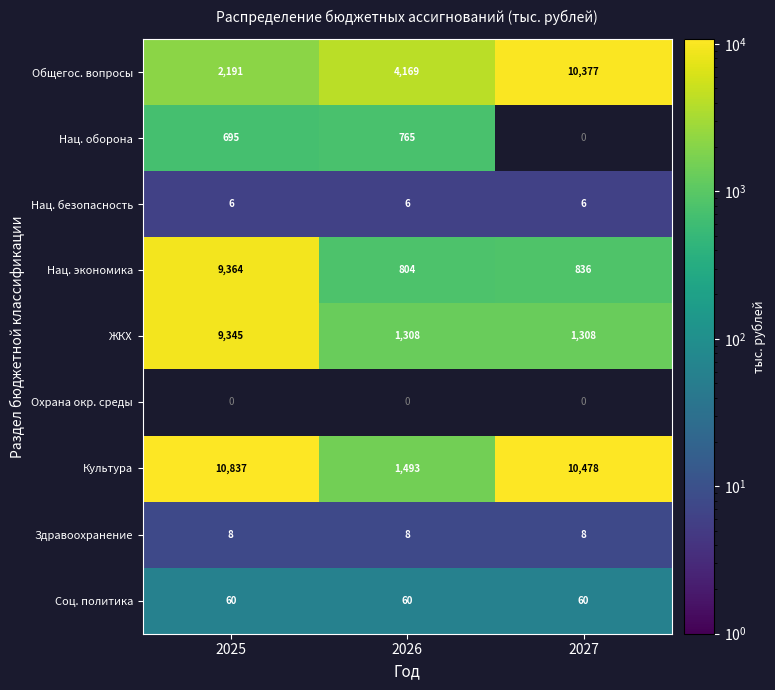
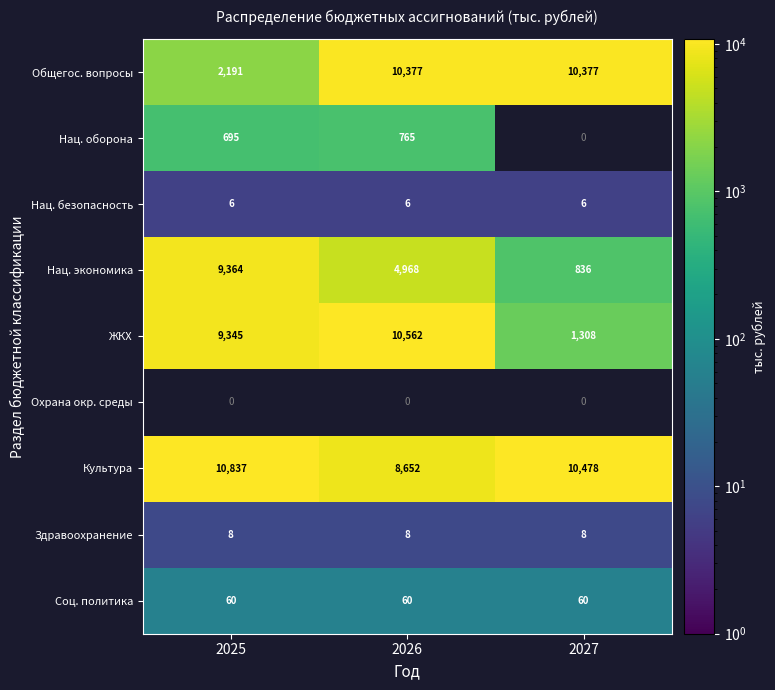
  {
    "Общегос. вопросы": {
      "2025": "2,191",
-     "2026": "4,169",
+     "2026": "10,377",
      "2027": "10,377"
    },
    "Нац. оборона": {
      "2025": "695",
      "2026": "765"
    },
    "Нац. безопасность": {
      "2025": "6",
      "2026": "6",
      "2027": "6"
    },
    "Нац. экономика": {
      "2025": "9,364",
-     "2026": "804",
+     "2026": "4,968",
      "2027": "836"
    },
    "ЖКХ": {
      "2025": "9,345",
-     "2026": "1,308",
+     "2026": "10,562",
      "2027": "1,308"
    },
    "Культура": {
      "2025": "10,837",
-     "2026": "1,493",
+     "2026": "8,652",
      "2027": "10,478"
    },
    "Здравоохранение": {
      "2025": "8",
      "2026": "8",
      "2027": "8"
    },
    "Соц. политика": {
      "2025": "60",
      "2026": "60",
      "2027": "60"
    }
  }
